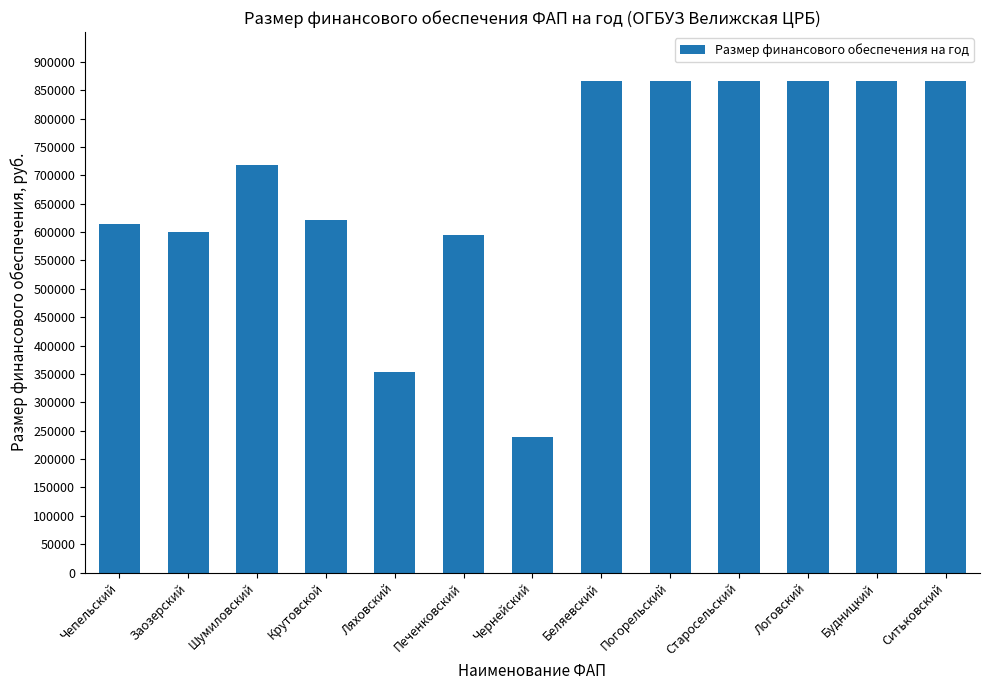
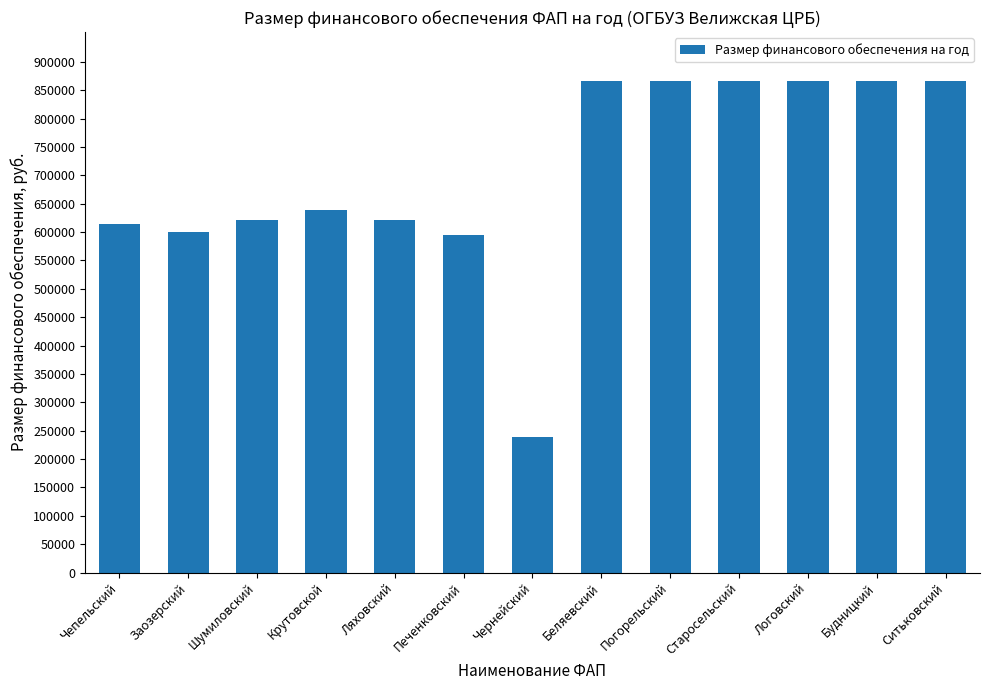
  {
    "Чепельский": 610000,
    "Заозерский": 600000,
-   "Шумиловский": 720000,
-   "Крутовской": 620000,
-   "Ляховский": 350000,
+   "Шумиловский": 620000,
+   "Крутовской": 640000,
+   "Ляховский": 620000,
    "Печенковский": 590000,
    "Чернейский": 240000,
    "Беляевский": 870000,
    "Погорельский": 870000,
    "Старосельский": 870000,
    "Логовский": 870000,
    "Будницкий": 870000,
    "Ситьковский": 870000
  }
